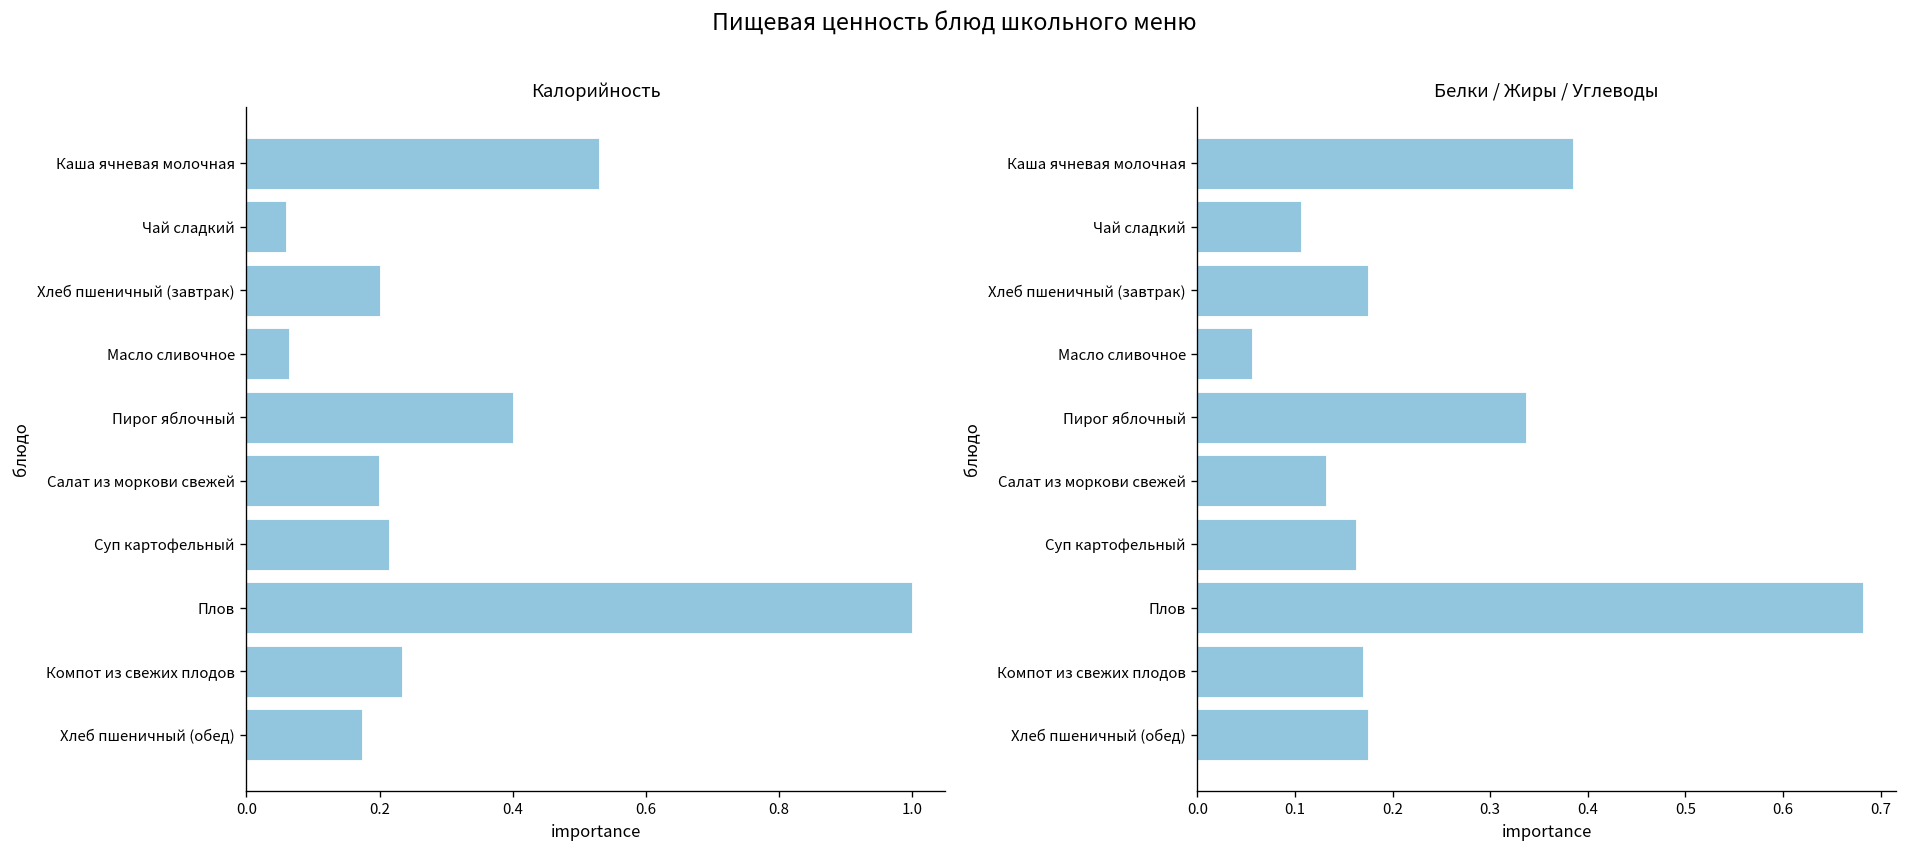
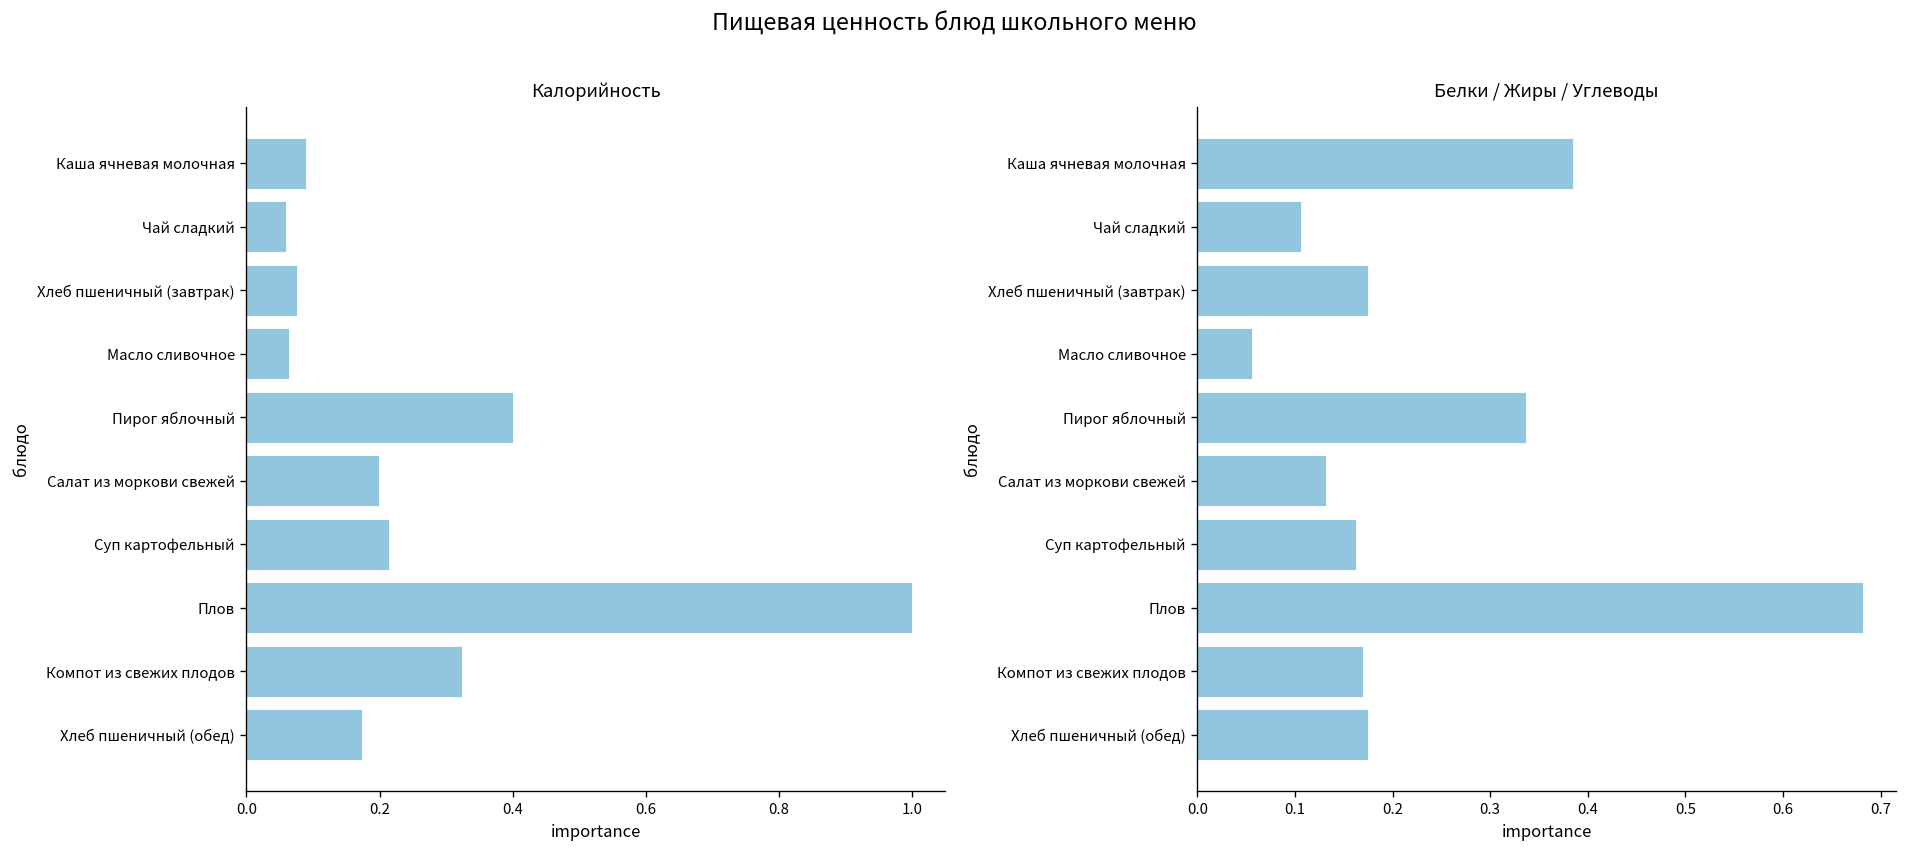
  {
    "Калорийность": {
-     "Каша ячневая молочная": 0.53,
+     "Каша ячневая молочная": 0.09,
      "Чай сладкий": 0.06,
-     "Хлеб пшеничный (завтрак)": 0.20,
+     "Хлеб пшеничный (завтрак)": 0.08,
      "Масло сливочное": 0.06,
      "Пирог яблочный": 0.40,
      "Салат из моркови свежей": 0.20,
      "Суп картофельный": 0.21,
      "Плов": 1.00,
-     "Компот из свежих плодов": 0.23,
+     "Компот из свежих плодов": 0.32,
      "Хлеб пшеничный (обед)": 0.17
    },
    "Белки / Жиры / Углеводы": {
      "Каша ячневая молочная": 0.38,
      "Чай сладкий": 0.11,
      "Хлеб пшеничный (завтрак)": 0.17,
      "Масло сливочное": 0.06,
      "Пирог яблочный": 0.34,
      "Салат из моркови свежей": 0.13,
      "Суп картофельный": 0.16,
      "Плов": 0.68,
      "Компот из свежих плодов": 0.17,
      "Хлеб пшеничный (обед)": 0.17
    }
  }
